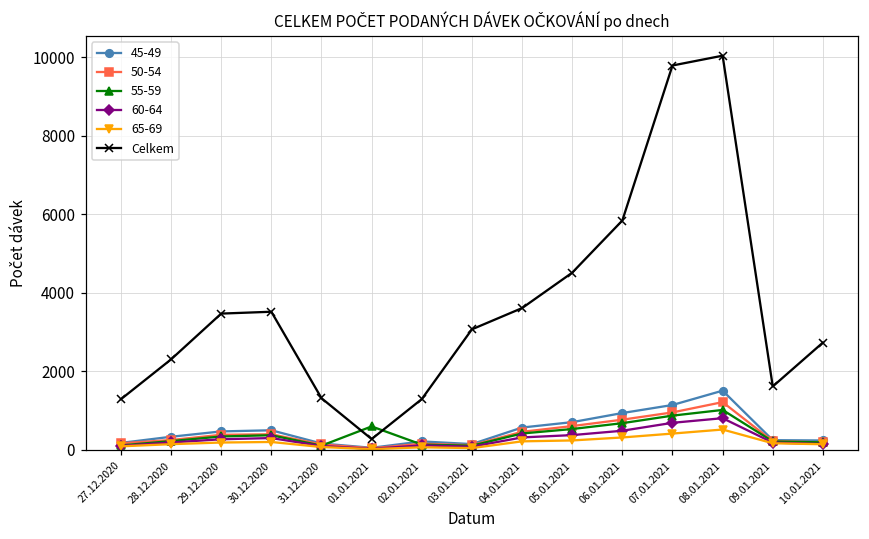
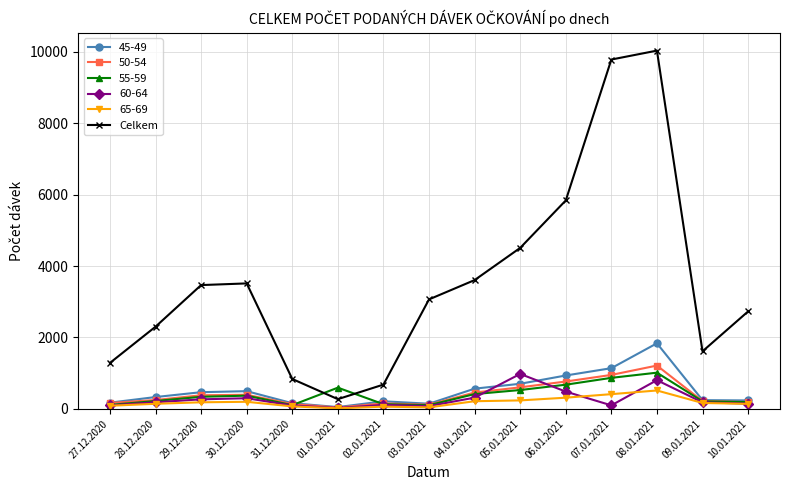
  {
    "45-49": {
      "28.12.2020": 300,
      "29.12.2020": 500,
      "30.12.2020": 500,
      "04.01.2021": 600,
      "05.01.2021": 700,
      "06.01.2021": 900,
      "07.01.2021": 1100,
-     "08.01.2021": 1500
+     "08.01.2021": 1800
    },
    "50-54": {
      "05.01.2021": 600,
      "06.01.2021": 800,
      "07.01.2021": 1000,
      "08.01.2021": 1200
    },
    "55-59": {
      "01.01.2021": 600,
      "05.01.2021": 500,
      "06.01.2021": 700,
      "07.01.2021": 900,
      "08.01.2021": 1000
    },
    "60-64": {
      "04.01.2021": 300,
-     "05.01.2021": 400,
+     "05.01.2021": 1000,
      "06.01.2021": 500,
-     "07.01.2021": 700,
+     "07.01.2021": 100,
      "08.01.2021": 800
    },
    "65-69": {
      "29.12.2020": 200,
      "30.12.2020": 200,
      "04.01.2021": 200,
      "05.01.2021": 200,
      "06.01.2021": 300,
      "07.01.2021": 400,
      "08.01.2021": 500
    },
    "Celkem": {
      "27.12.2020": 1300,
      "28.12.2020": 2300,
      "29.12.2020": 3500,
      "30.12.2020": 3500,
-     "31.12.2020": 1300,
+     "31.12.2020": 800,
      "01.01.2021": 300,
-     "02.01.2021": 1300,
+     "02.01.2021": 700,
      "03.01.2021": 3100,
      "04.01.2021": 3600,
      "05.01.2021": 4500,
      "06.01.2021": 5800,
      "07.01.2021": 9800,
      "08.01.2021": 10000,
      "09.01.2021": 1600,
      "10.01.2021": 2700
    }
  }
